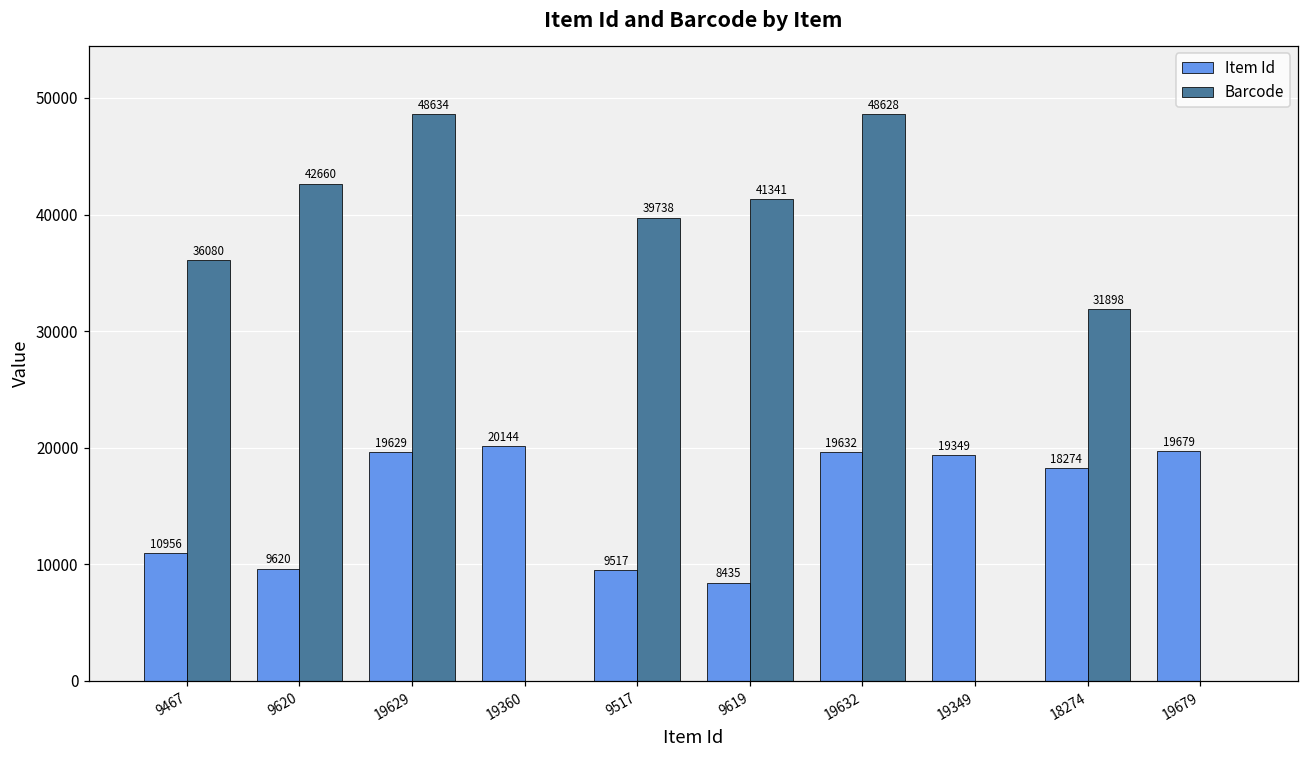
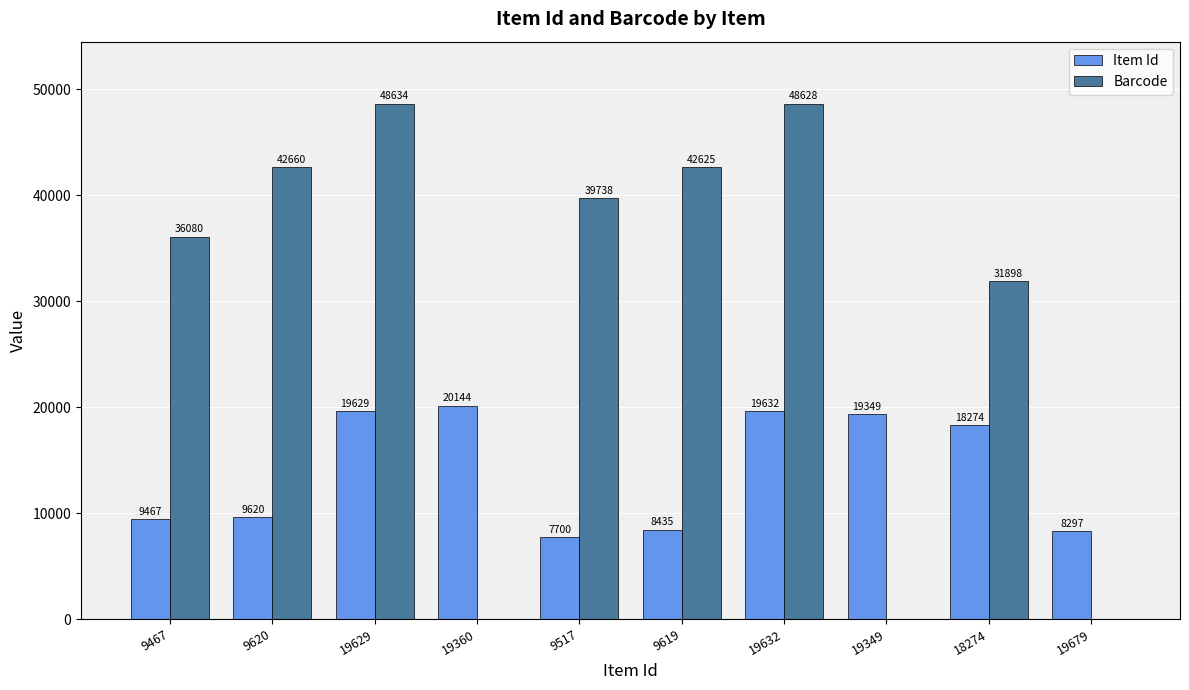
  {
    "Item Id": {
-     "9467": 10956,
+     "9467": 9467,
      "9620": 9620,
      "19629": 19629,
      "19360": 20144,
-     "9517": 9517,
+     "9517": 7700,
      "9619": 8435,
      "19632": 19632,
      "19349": 19349,
      "18274": 18274,
-     "19679": 19679
+     "19679": 8297
    },
    "Barcode": {
      "9467": 36080,
      "9620": 42660,
      "19629": 48634,
      "9517": 39738,
-     "9619": 41341,
+     "9619": 42625,
      "19632": 48628,
      "18274": 31898
    }
  }
